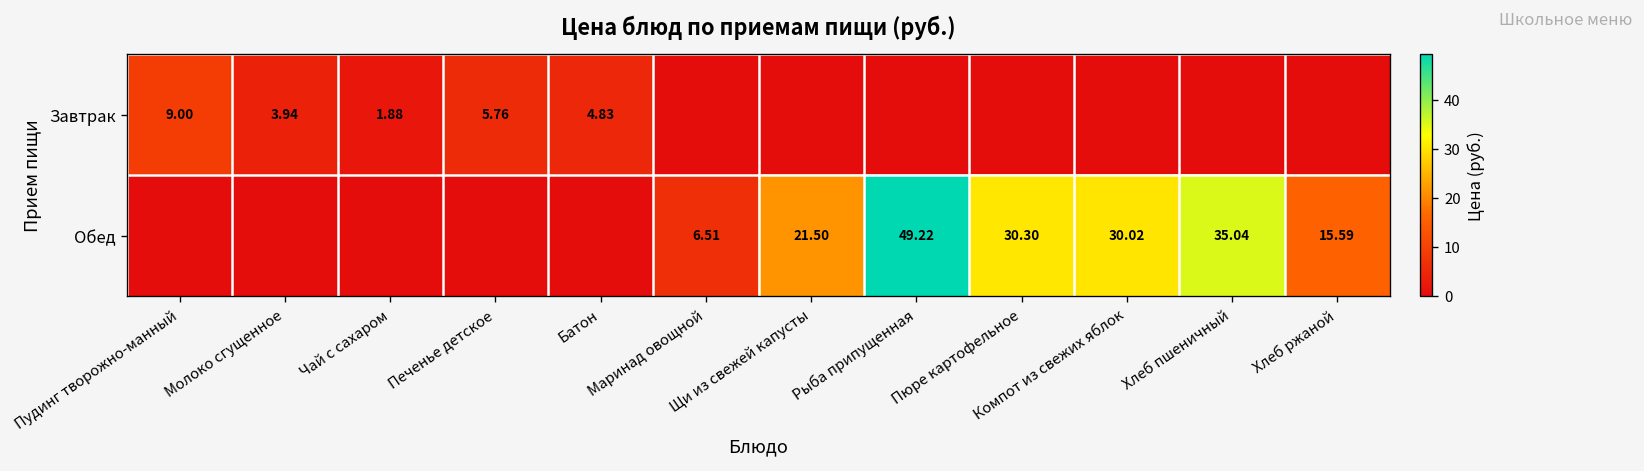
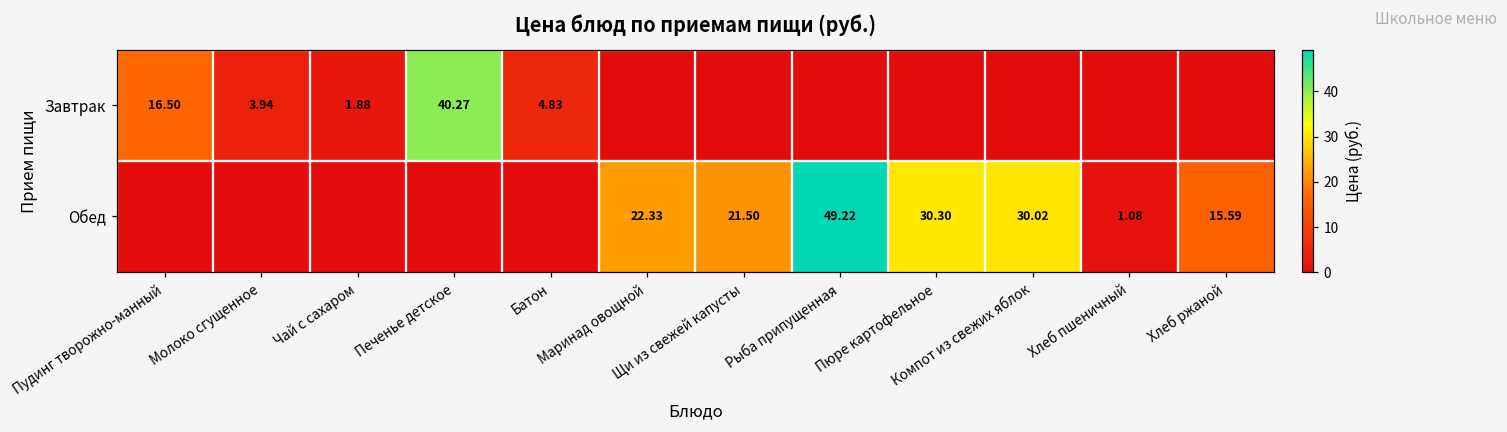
  {
    "Завтрак": {
-     "Пудинг творожно-манный": 9.00,
+     "Пудинг творожно-манный": 16.50,
      "Молоко сгущенное": 3.94,
      "Чай с сахаром": 1.88,
-     "Печенье детское": 5.76,
+     "Печенье детское": 40.27,
      "Батон": 4.83
    },
    "Обед": {
-     "Маринад овощной": 6.51,
+     "Маринад овощной": 22.33,
      "Щи из свежей капусты": 21.50,
      "Рыба припущенная": 49.22,
      "Пюре картофельное": 30.30,
      "Компот из свежих яблок": 30.02,
-     "Хлеб пшеничный": 35.04,
+     "Хлеб пшеничный": 1.08,
      "Хлеб ржаной": 15.59
    }
  }
